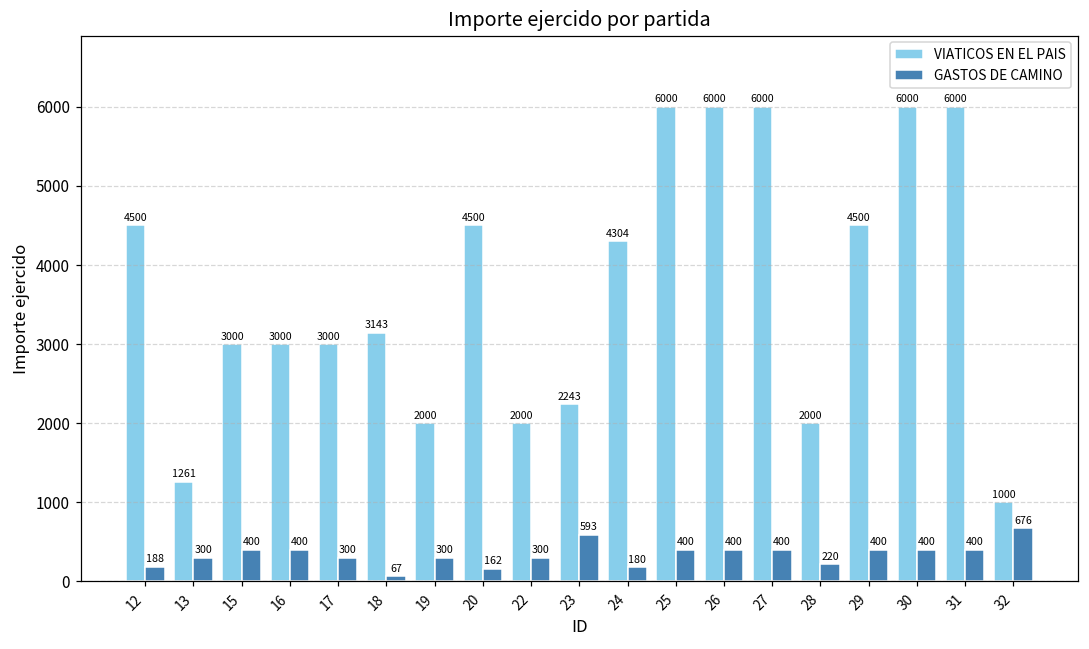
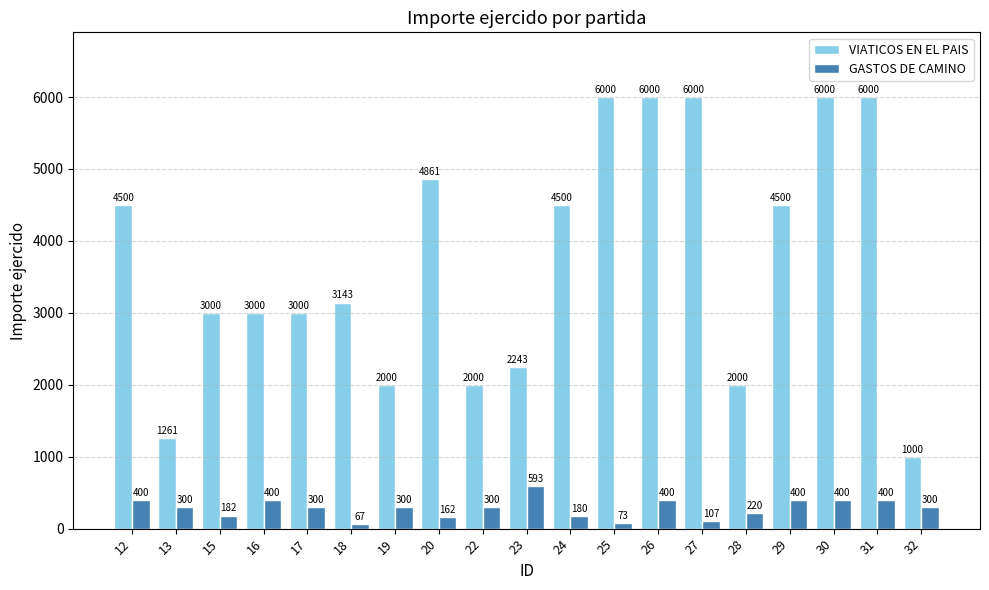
  {
    "VIATICOS EN EL PAIS": {
      "12": 4500,
      "13": 1261,
      "15": 3000,
      "16": 3000,
      "17": 3000,
      "18": 3143,
      "19": 2000,
-     "20": 4500,
+     "20": 4861,
      "22": 2000,
      "23": 2243,
-     "24": 4304,
+     "24": 4500,
      "25": 6000,
      "26": 6000,
      "27": 6000,
      "28": 2000,
      "29": 4500,
      "30": 6000,
      "31": 6000,
      "32": 1000
    },
    "GASTOS DE CAMINO": {
-     "12": 188,
+     "12": 400,
      "13": 300,
-     "15": 400,
+     "15": 182,
      "16": 400,
      "17": 300,
      "18": 67,
      "19": 300,
      "20": 162,
      "22": 300,
      "23": 593,
      "24": 180,
-     "25": 400,
+     "25": 73,
      "26": 400,
-     "27": 400,
+     "27": 107,
      "28": 220,
      "29": 400,
      "30": 400,
      "31": 400,
-     "32": 676
+     "32": 300
    }
  }
